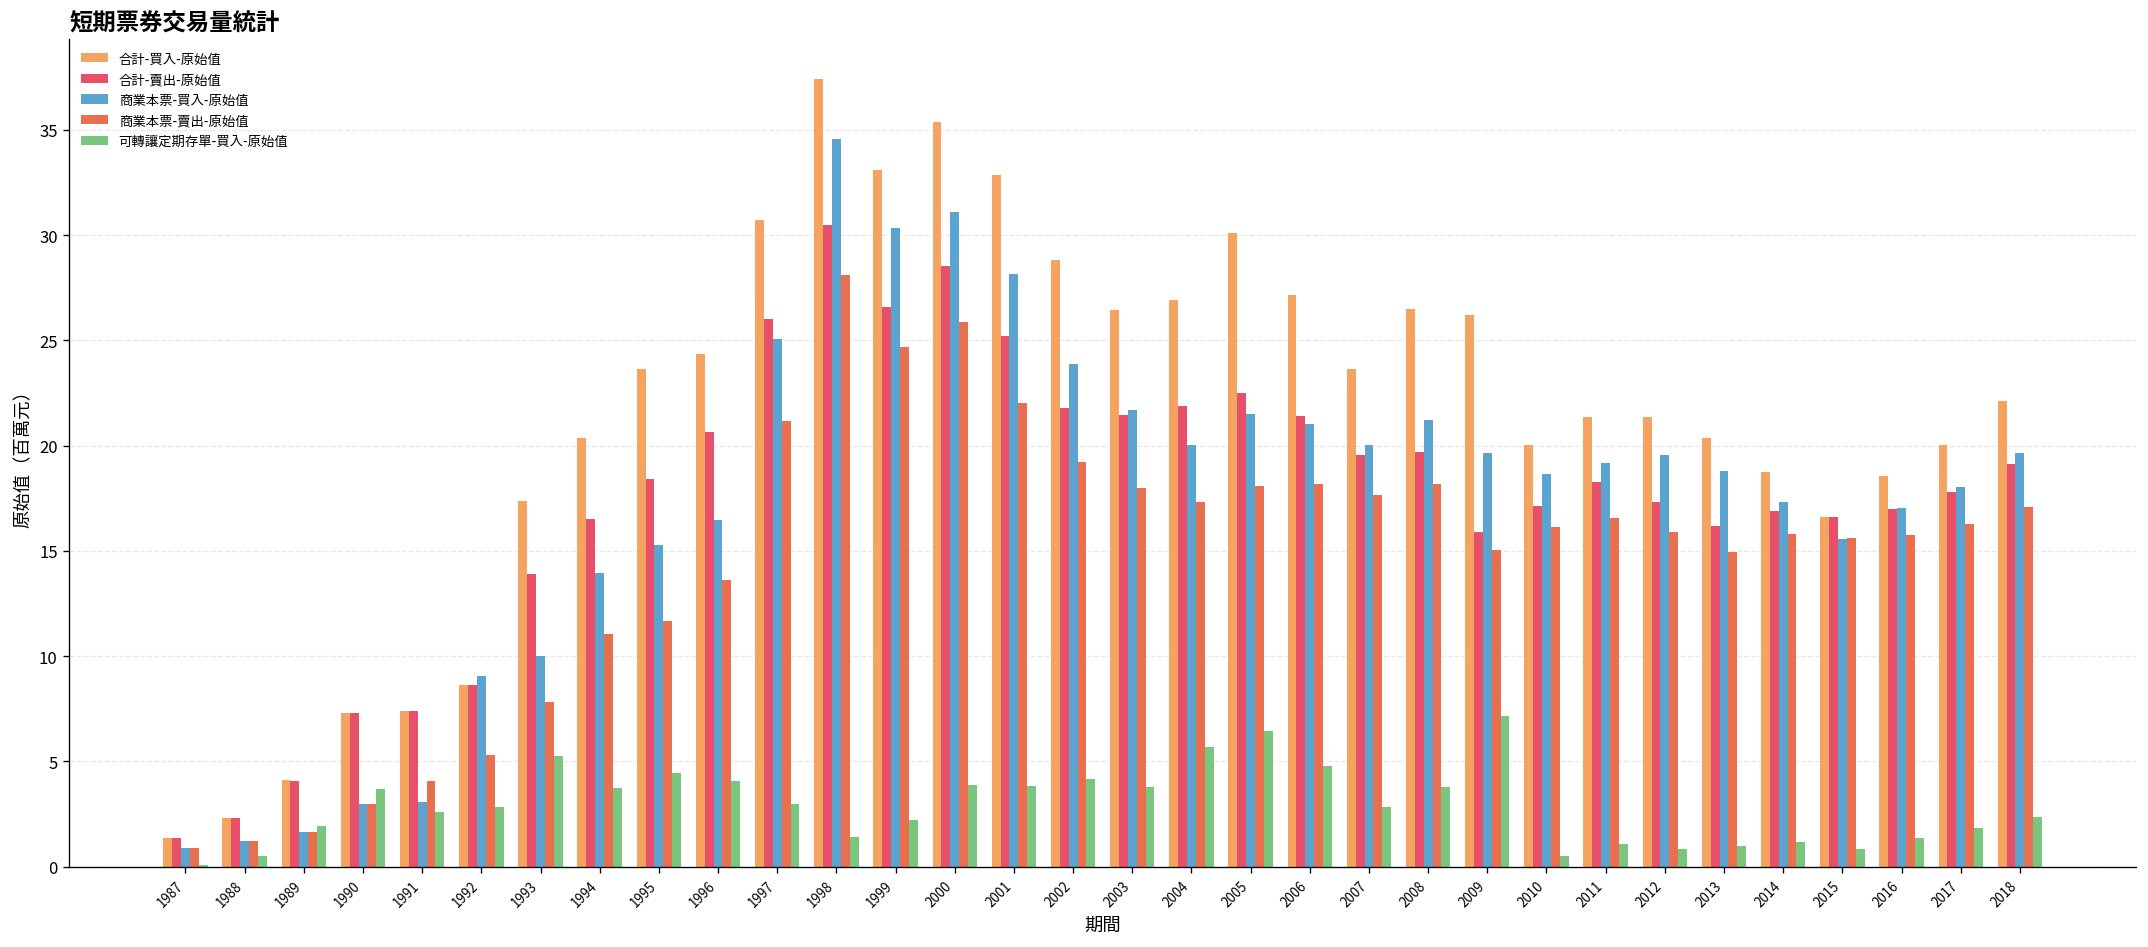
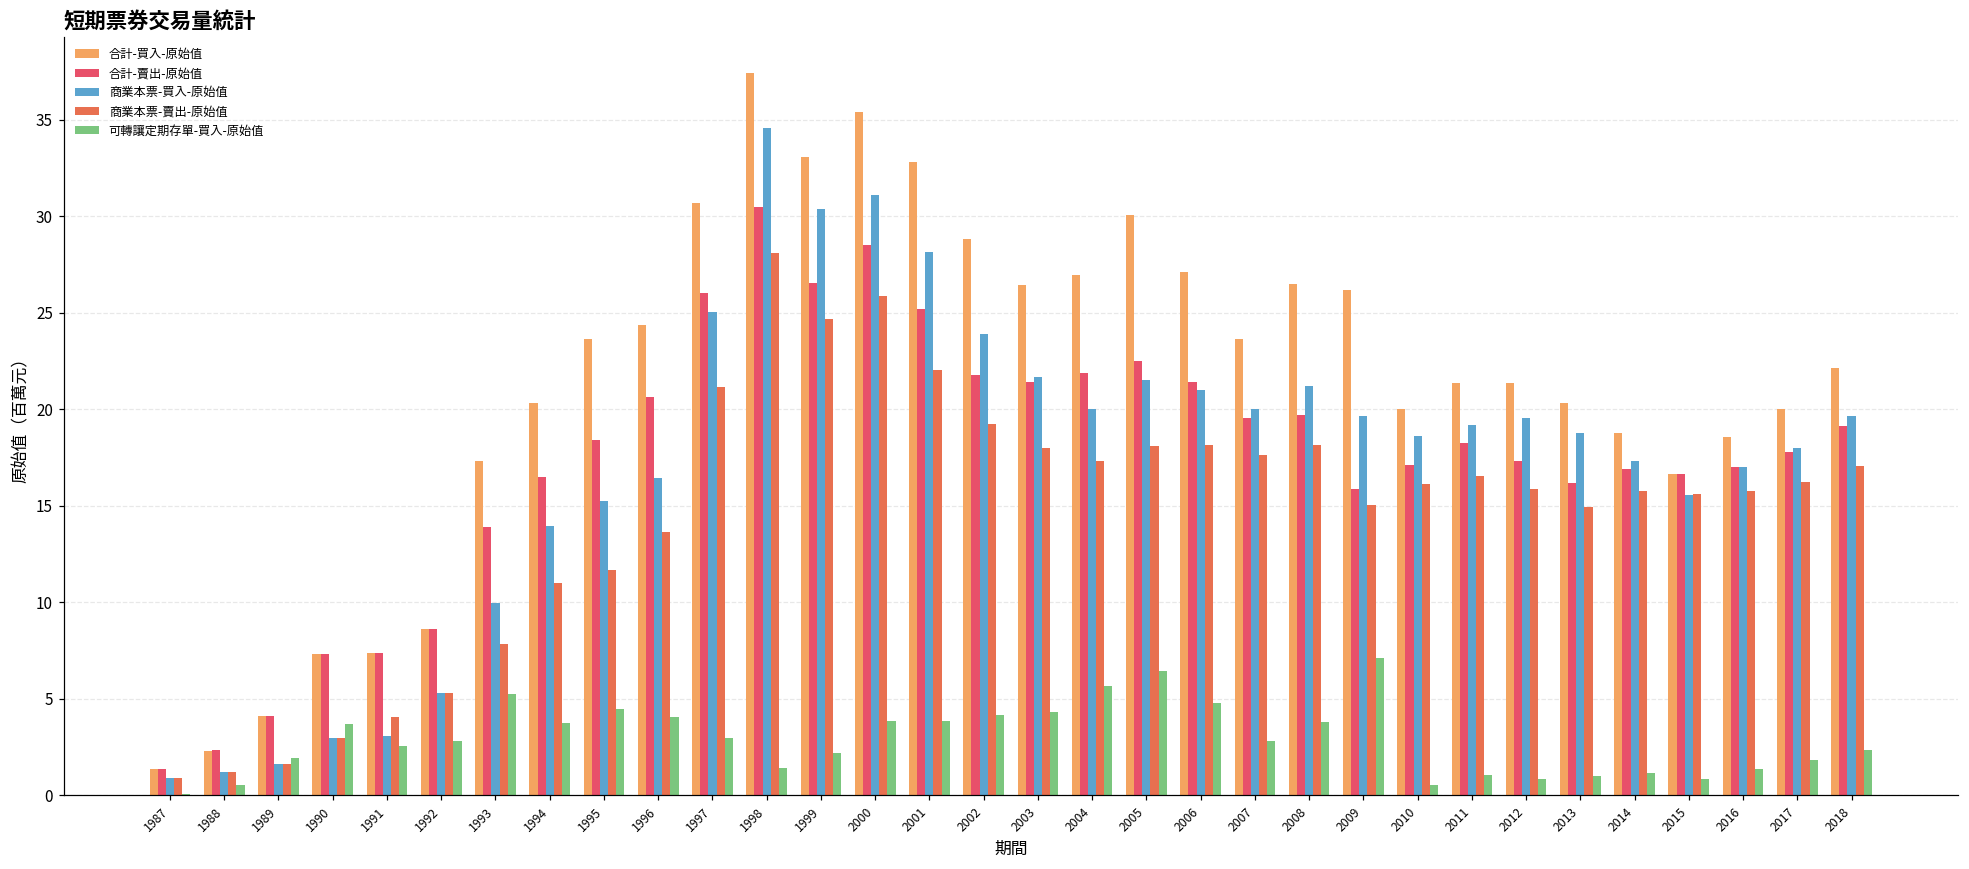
  {
    "商業本票-買入-原始值": {
      "1987": 0.9,
      "1988": 1.2,
      "1989": 1.6,
      "1990": 3.0,
      "1991": 3.1,
-     "1992": 9.0,
+     "1992": 5.3,
      "1993": 10.0,
      "1994": 14.0,
      "1995": 15.3,
      "1996": 16.4,
      "1997": 25.1,
      "1998": 34.6,
      "1999": 30.4,
      "2000": 31.1,
      "2001": 28.2,
      "2002": 23.9,
      "2003": 21.7,
      "2004": 20.0,
      "2005": 21.5,
      "2006": 21.0,
      "2007": 20.0,
      "2008": 21.2,
      "2009": 19.7,
      "2010": 18.6,
      "2011": 19.2,
      "2012": 19.6,
      "2013": 18.8,
      "2014": 17.3,
      "2015": 15.6,
      "2016": 17.0,
      "2017": 18.0,
      "2018": 19.6
    },
    "可轉讓定期存單-買入-原始值": {
      "1988": 0.5,
      "1989": 1.9,
      "1990": 3.7,
      "1991": 2.6,
      "1992": 2.8,
      "1993": 5.3,
      "1994": 3.7,
      "1995": 4.5,
      "1996": 4.0,
      "1997": 3.0,
      "1998": 1.4,
      "1999": 2.2,
      "2000": 3.9,
      "2001": 3.8,
      "2002": 4.2,
-     "2003": 3.8,
+     "2003": 4.3,
      "2004": 5.7,
      "2005": 6.4,
      "2006": 4.8,
      "2007": 2.8,
      "2008": 3.8,
      "2009": 7.1,
      "2010": 0.5,
      "2011": 1.1,
      "2012": 0.9,
      "2013": 1.0,
      "2014": 1.2,
      "2015": 0.8,
      "2016": 1.4,
      "2017": 1.8,
      "2018": 2.3
    }
  }
